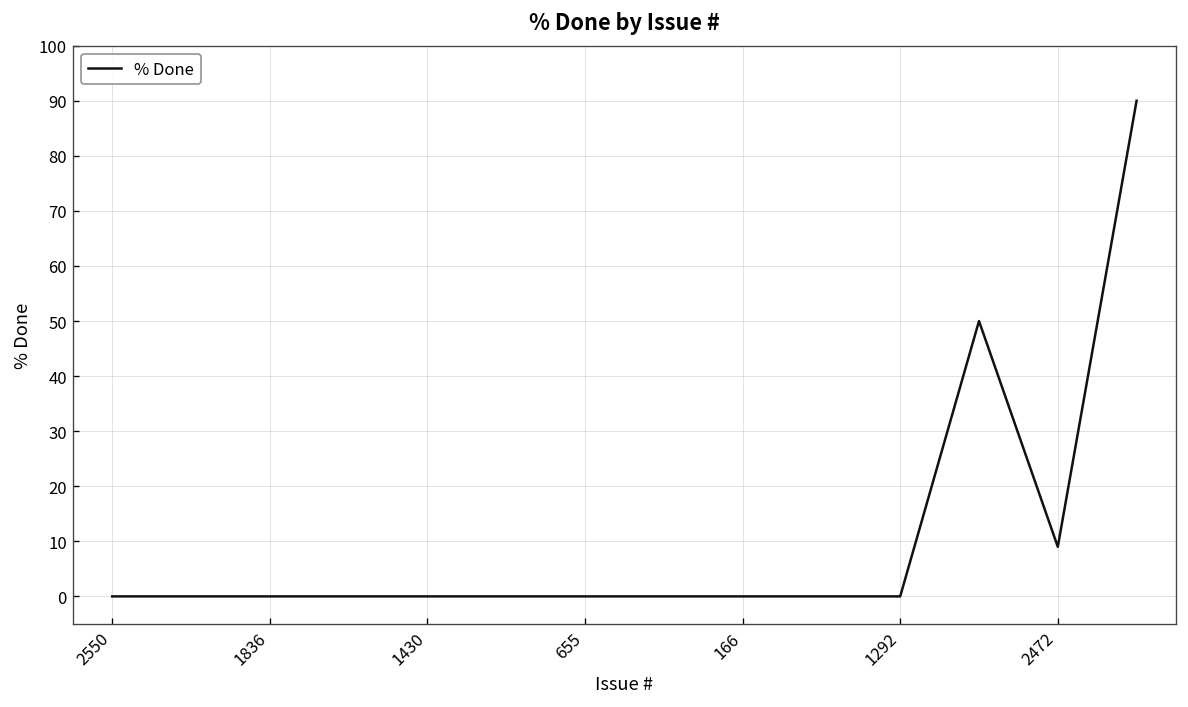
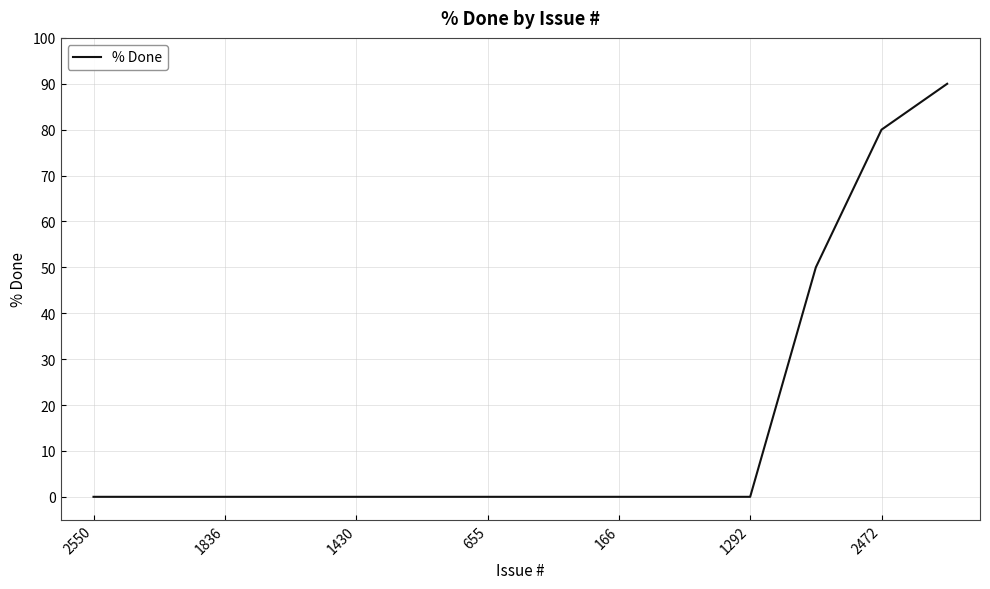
  {
    "2550": 0,
    "1836": 0,
    "1430": 0,
    "655": 0,
    "166": 0,
    "1292": 0,
-   "2472": 9
+   "2472": 80
  }
